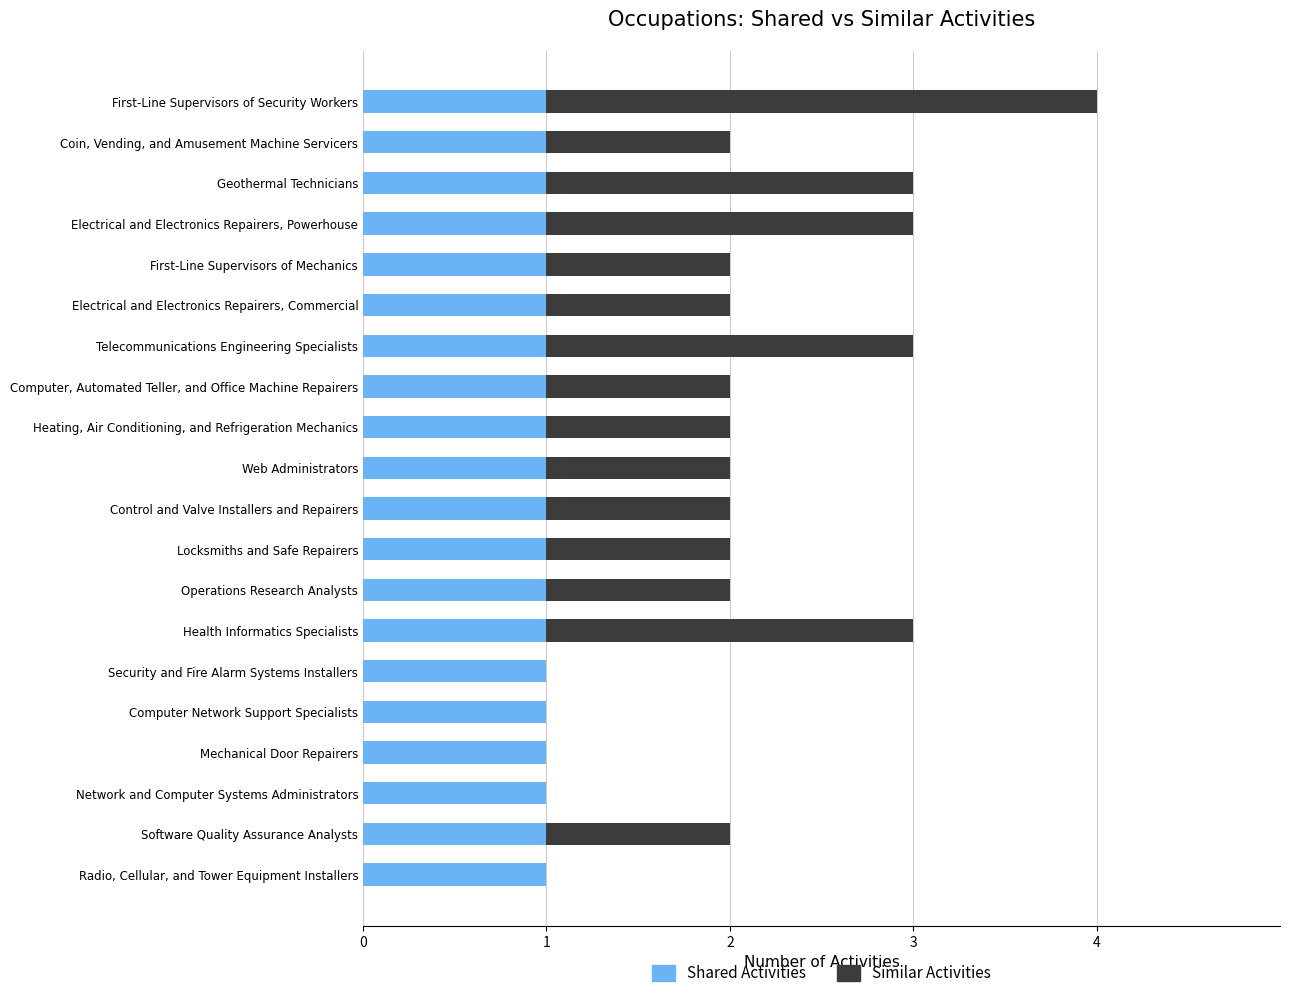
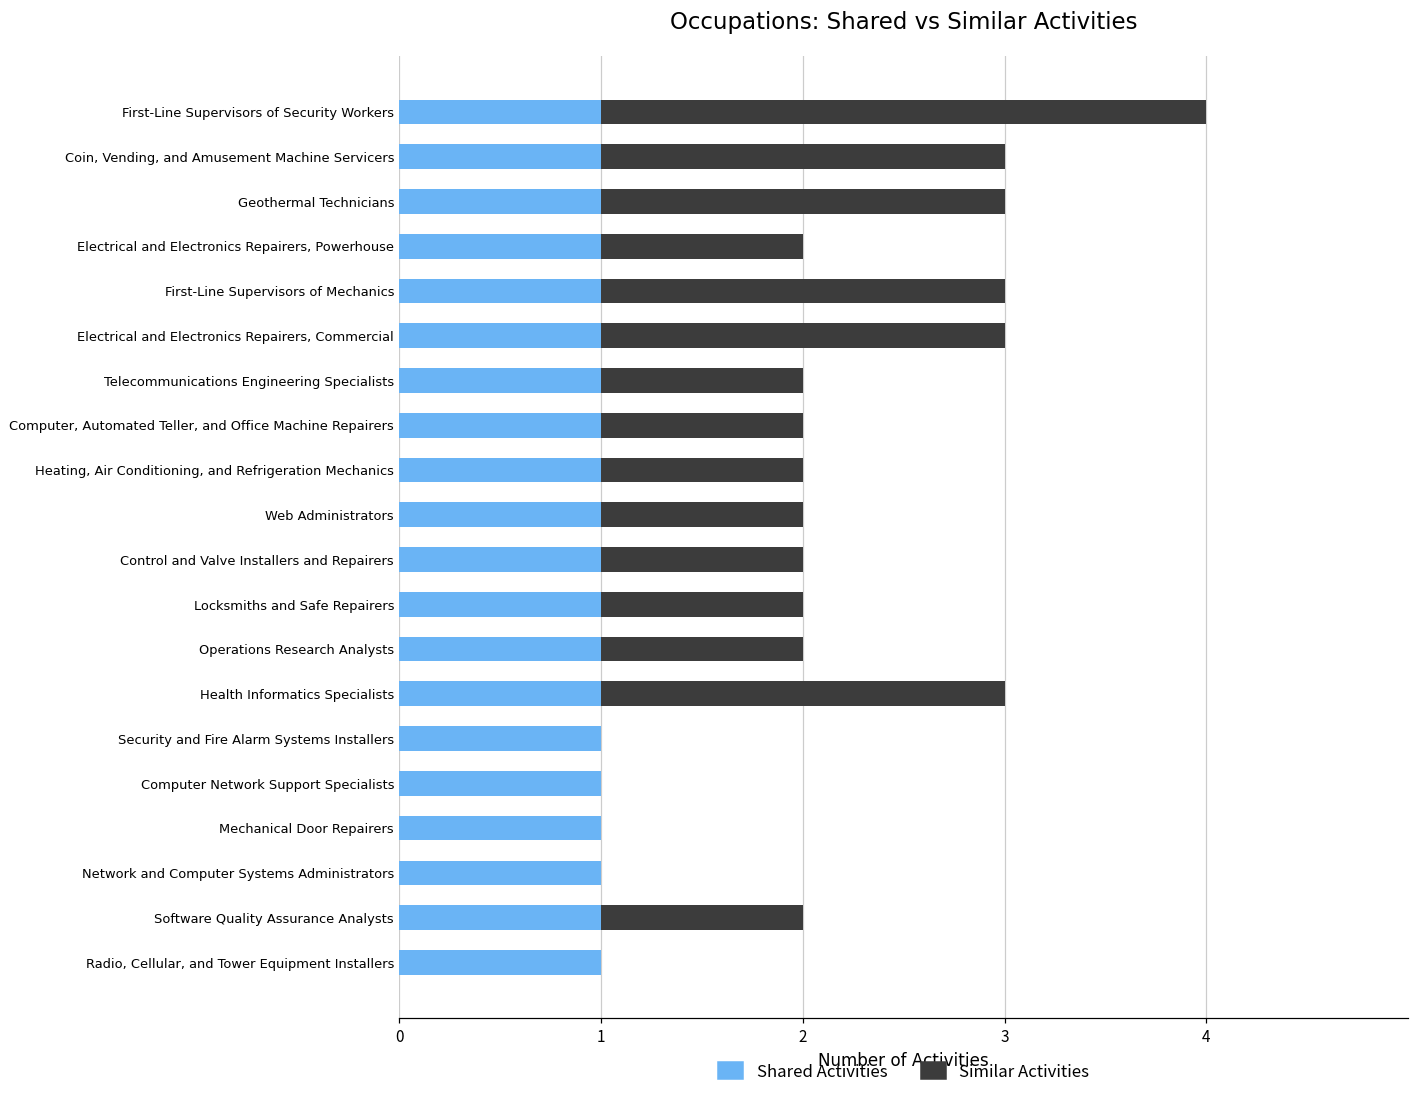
  {
    "Shared Activities": {
      "First-Line Supervisors of Security Workers": 1,
      "Coin, Vending, and Amusement Machine Servicers": 1,
      "Geothermal Technicians": 1,
      "Electrical and Electronics Repairers, Powerhouse": 1,
      "First-Line Supervisors of Mechanics": 1,
      "Electrical and Electronics Repairers, Commercial": 1,
      "Telecommunications Engineering Specialists": 1,
      "Computer, Automated Teller, and Office Machine Repairers": 1,
      "Heating, Air Conditioning, and Refrigeration Mechanics": 1,
      "Web Administrators": 1,
      "Control and Valve Installers and Repairers": 1,
      "Locksmiths and Safe Repairers": 1,
      "Operations Research Analysts": 1,
      "Health Informatics Specialists": 1,
      "Security and Fire Alarm Systems Installers": 1,
      "Computer Network Support Specialists": 1,
      "Mechanical Door Repairers": 1,
      "Network and Computer Systems Administrators": 1,
      "Software Quality Assurance Analysts": 1,
      "Radio, Cellular, and Tower Equipment Installers": 1
    },
    "Similar Activities": {
      "First-Line Supervisors of Security Workers": 3,
-     "Coin, Vending, and Amusement Machine Servicers": 1,
+     "Coin, Vending, and Amusement Machine Servicers": 2,
      "Geothermal Technicians": 2,
-     "Electrical and Electronics Repairers, Powerhouse": 2,
-     "First-Line Supervisors of Mechanics": 1,
-     "Electrical and Electronics Repairers, Commercial": 1,
-     "Telecommunications Engineering Specialists": 2,
+     "Electrical and Electronics Repairers, Powerhouse": 1,
+     "First-Line Supervisors of Mechanics": 2,
+     "Electrical and Electronics Repairers, Commercial": 2,
+     "Telecommunications Engineering Specialists": 1,
      "Computer, Automated Teller, and Office Machine Repairers": 1,
      "Heating, Air Conditioning, and Refrigeration Mechanics": 1,
      "Web Administrators": 1,
      "Control and Valve Installers and Repairers": 1,
      "Locksmiths and Safe Repairers": 1,
      "Operations Research Analysts": 1,
      "Health Informatics Specialists": 2,
      "Security and Fire Alarm Systems Installers": 0,
      "Computer Network Support Specialists": 0,
      "Mechanical Door Repairers": 0,
      "Network and Computer Systems Administrators": 0,
      "Software Quality Assurance Analysts": 1,
      "Radio, Cellular, and Tower Equipment Installers": 0
    }
  }
